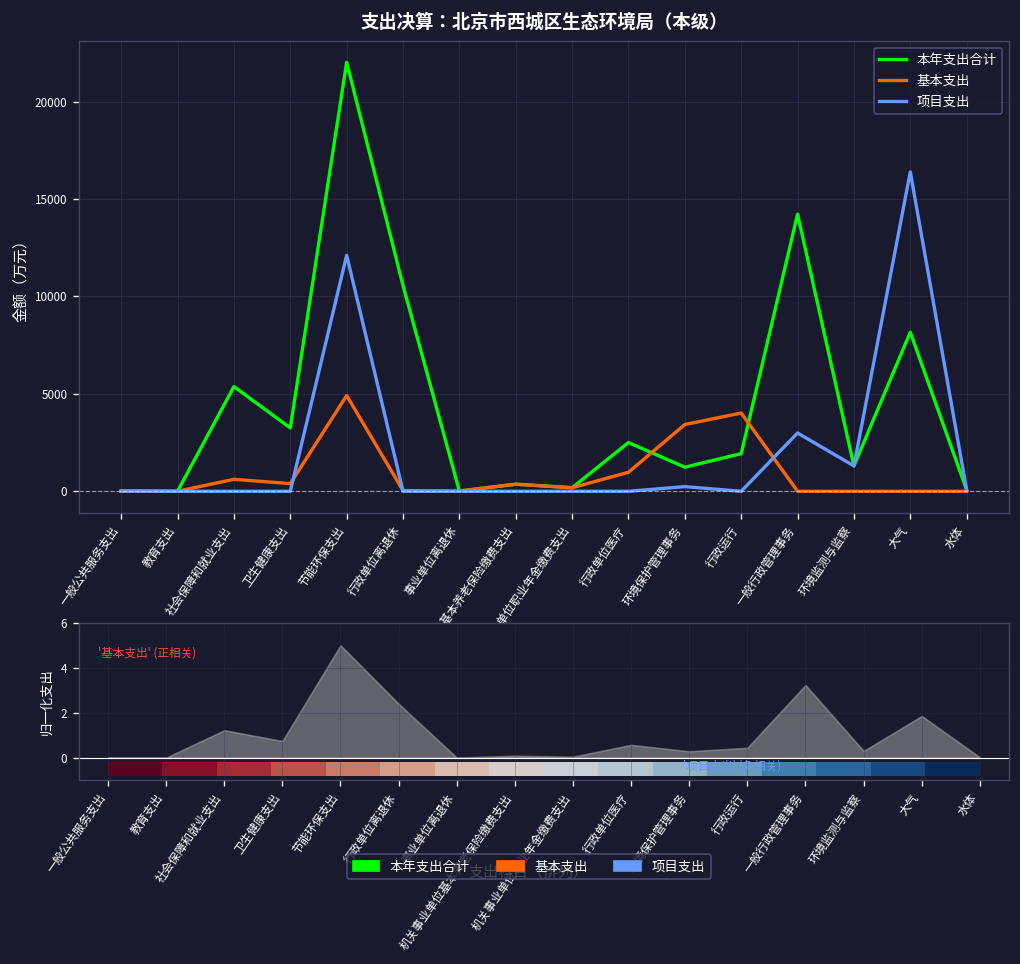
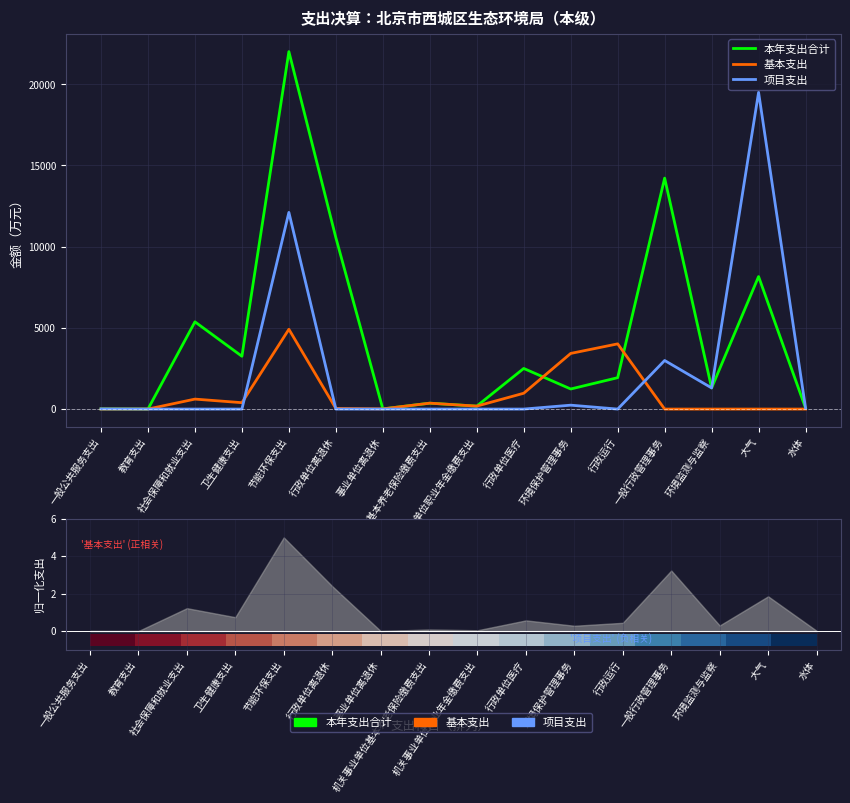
  {
    "支出决算：北京市西城区生态环境局（本级）": {
      "本年支出合计": {
        "社会保障和就业支出": 5400,
        "卫生健康支出": 3300,
        "节能环保支出": 22000,
        "行政单位离退休": 10600,
        "行政单位医疗": 2500,
        "环境保护管理事务": 1200,
        "行政运行": 1900,
        "一般行政管理事务": 14200,
        "大气": 8200
      },
      "基本支出": {
        "社会保障和就业支出": 600,
        "卫生健康支出": 400,
        "节能环保支出": 4900,
        "行政单位医疗": 1000,
        "环境保护管理事务": 3400,
        "行政运行": 4000,
        "一般行政管理事务": 0,
        "环境监测与监察": 0,
        "大气": 0
      },
      "项目支出": {
        "社会保障和就业支出": 0,
        "卫生健康支出": 0,
        "节能环保支出": 12100,
        "行政单位医疗": 0,
        "环境保护管理事务": 200,
        "行政运行": 0,
        "一般行政管理事务": 3000,
-       "大气": 16400
+       "大气": 19500
      }
    }
  }
